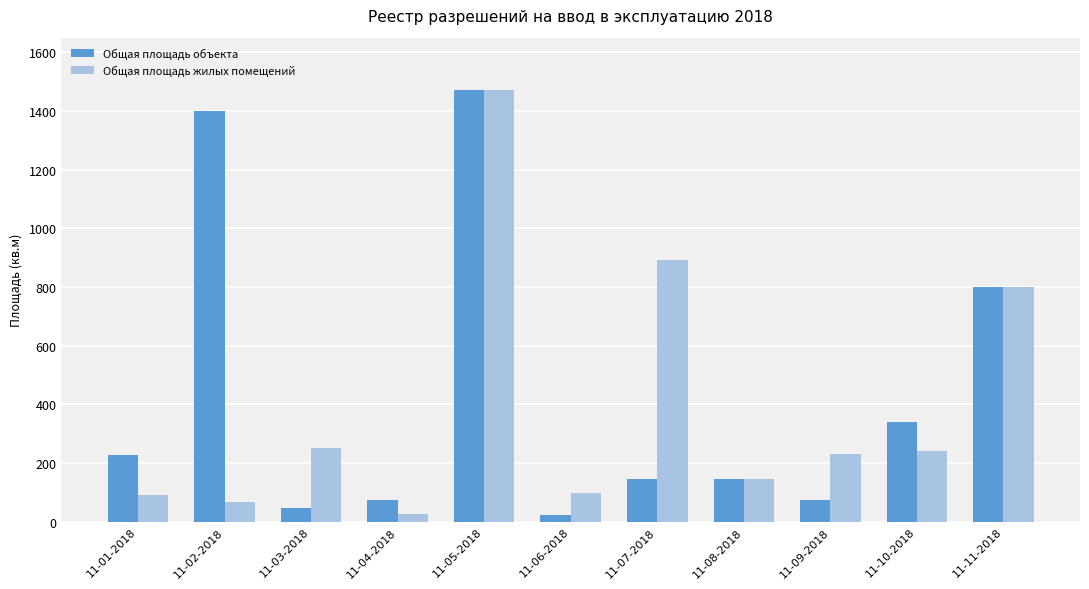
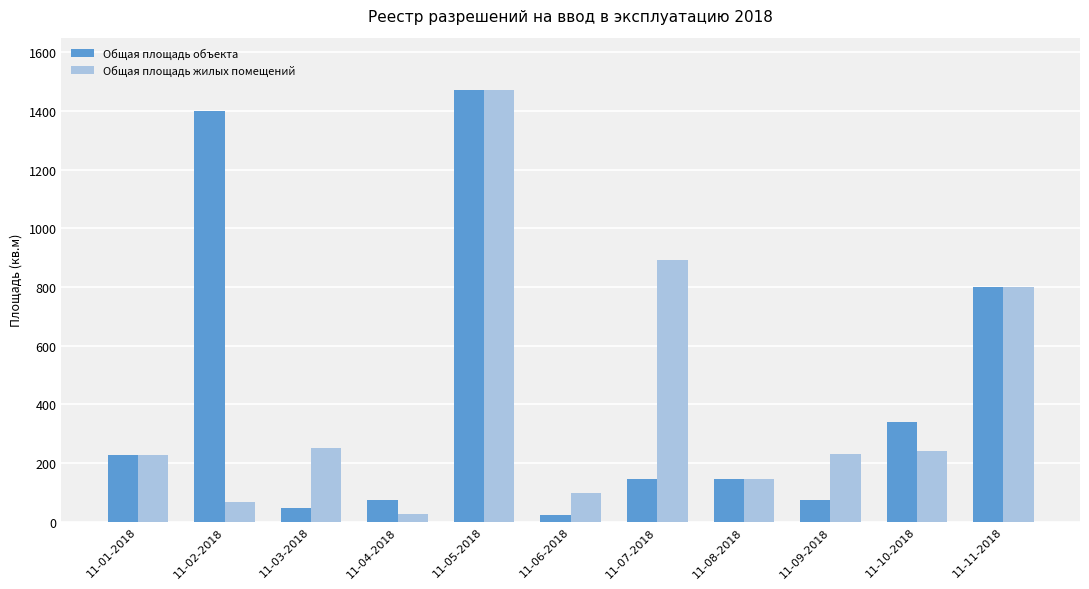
  {
    "Общая площадь объекта": {
      "11-01-2018": 230,
      "11-02-2018": 1400,
      "11-03-2018": 50,
      "11-04-2018": 70,
      "11-05-2018": 1470,
      "11-06-2018": 20,
      "11-07-2018": 140,
      "11-08-2018": 140,
      "11-09-2018": 70,
      "11-10-2018": 340,
      "11-11-2018": 800
    },
    "Общая площадь жилых помещений": {
-     "11-01-2018": 90,
+     "11-01-2018": 230,
      "11-02-2018": 70,
      "11-03-2018": 250,
      "11-04-2018": 30,
      "11-05-2018": 1470,
      "11-06-2018": 100,
      "11-07-2018": 890,
      "11-08-2018": 140,
      "11-09-2018": 230,
      "11-10-2018": 240,
      "11-11-2018": 800
    }
  }
